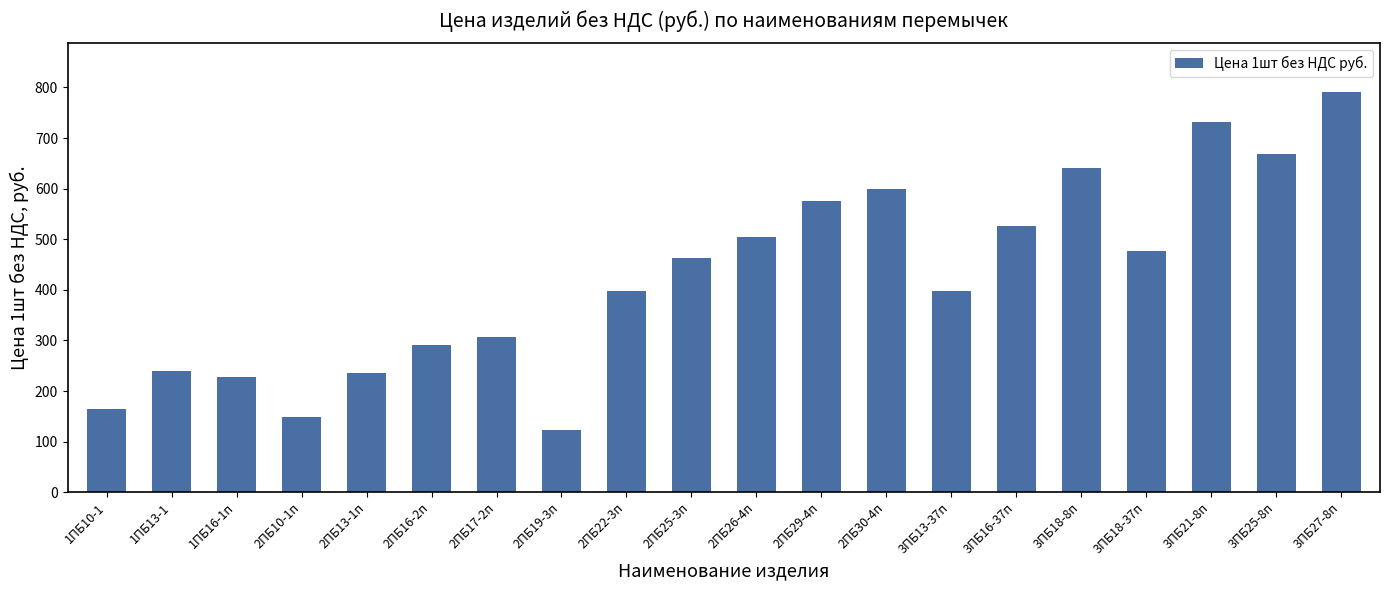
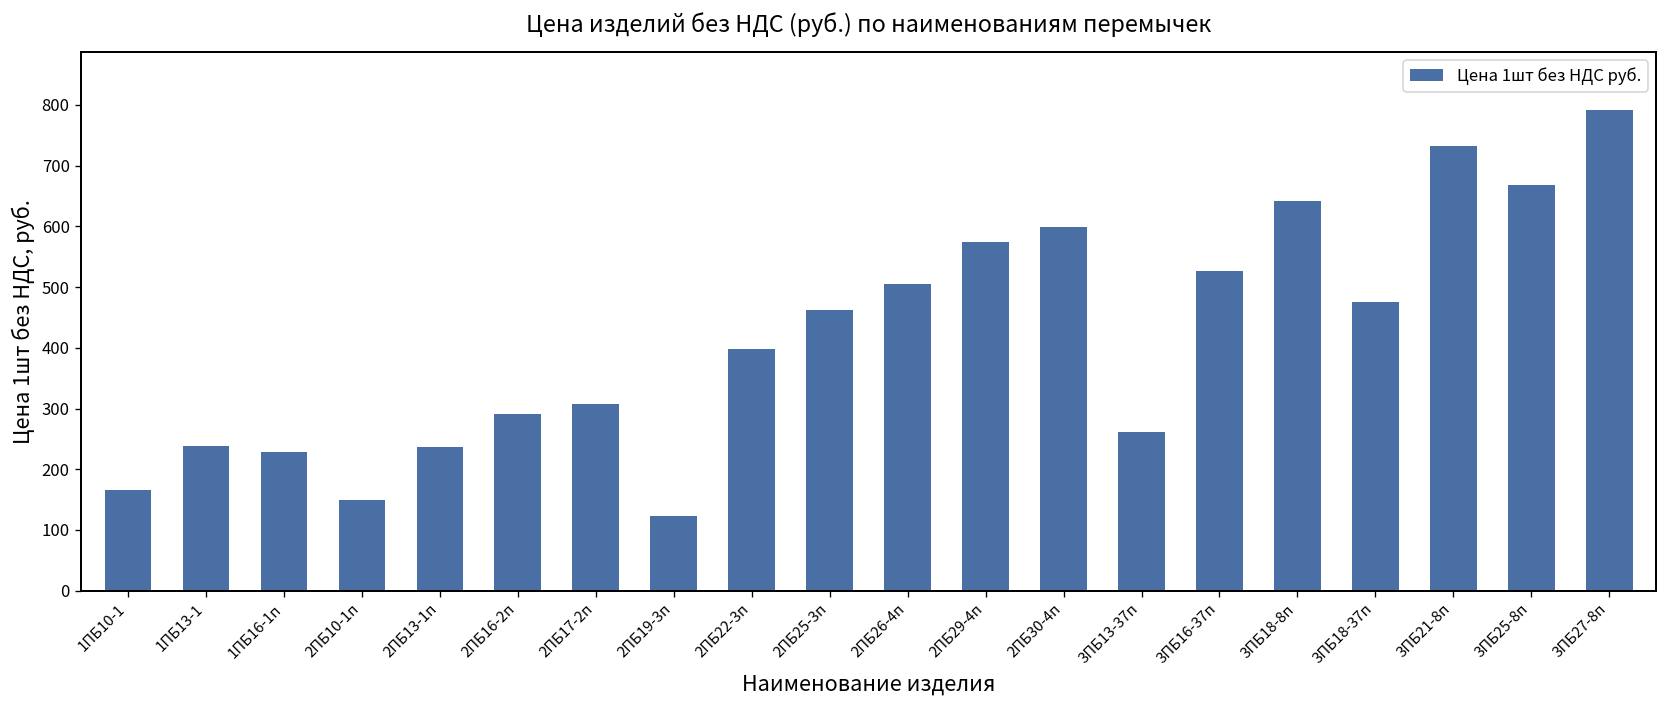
  {
    "1ПБ10-1": 170,
    "1ПБ13-1": 240,
    "1ПБ16-1п": 230,
    "2ПБ10-1п": 150,
    "2ПБ13-1п": 240,
    "2ПБ16-2п": 290,
    "2ПБ17-2п": 310,
    "2ПБ19-3п": 120,
    "2ПБ22-3п": 400,
    "2ПБ25-3п": 460,
    "2ПБ26-4п": 510,
    "2ПБ29-4п": 580,
    "2ПБ30-4п": 600,
-   "3ПБ13-37п": 400,
+   "3ПБ13-37п": 260,
    "3ПБ16-37п": 530,
    "3ПБ18-8п": 640,
    "3ПБ18-37п": 480,
    "3ПБ21-8п": 730,
    "3ПБ25-8п": 670,
    "3ПБ27-8п": 790
  }
